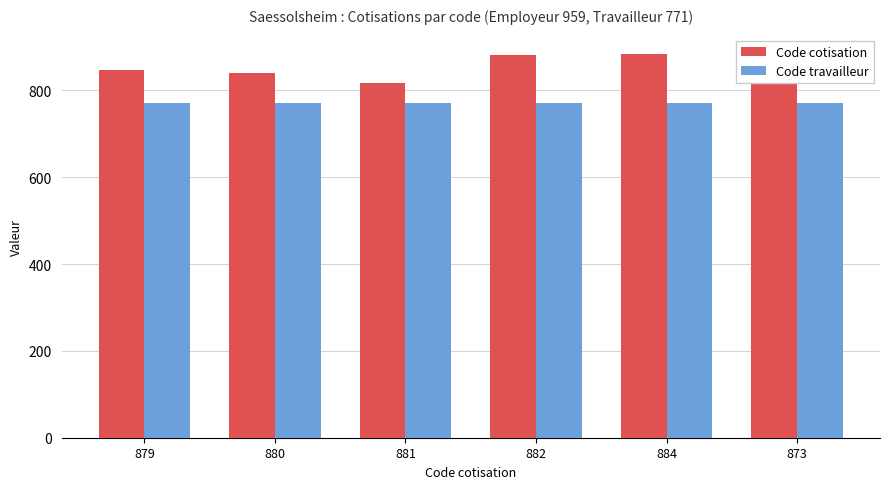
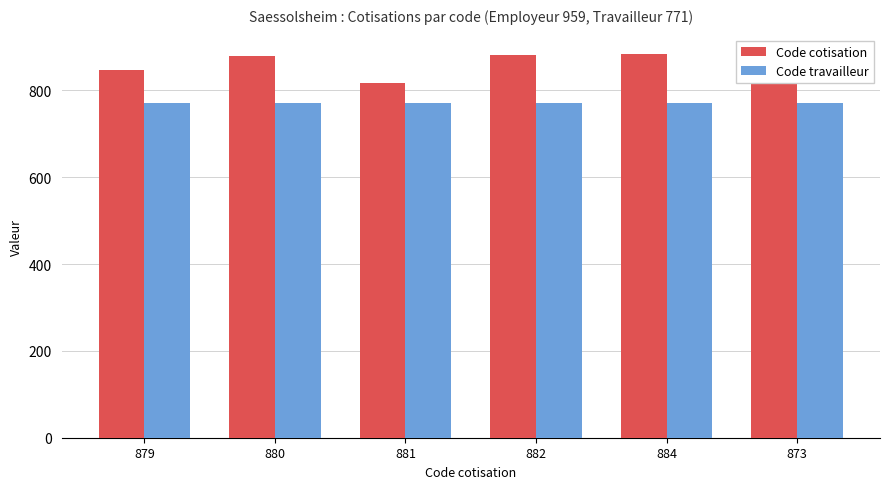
  {
    "Code cotisation": {
      "879": 850,
-     "880": 840,
+     "880": 880,
      "881": 820,
      "882": 880,
      "884": 880
    },
    "Code travailleur": {
      "879": 770,
      "880": 770,
      "881": 770,
      "882": 770,
      "884": 770,
      "873": 770
    }
  }
